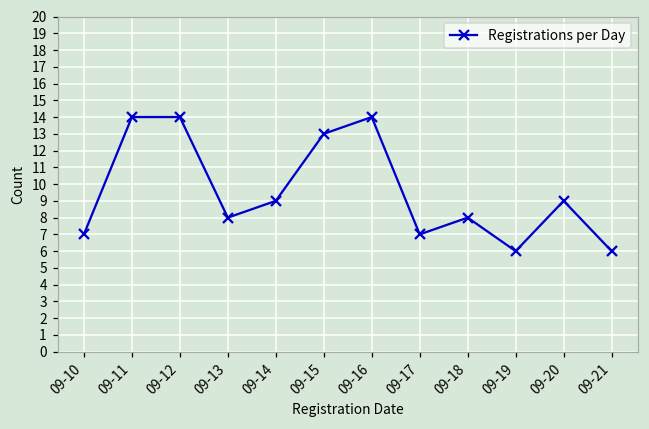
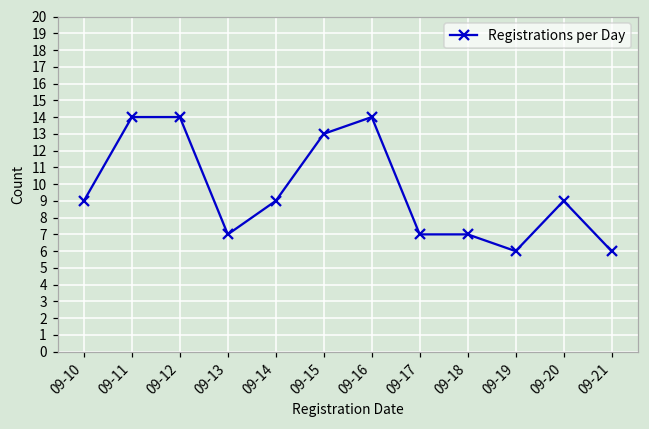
  {
-   "09-10": 7,
+   "09-10": 9,
    "09-11": 14,
    "09-12": 14,
-   "09-13": 8,
+   "09-13": 7,
    "09-14": 9,
    "09-15": 13,
    "09-16": 14,
    "09-17": 7,
-   "09-18": 8,
+   "09-18": 7,
    "09-19": 6,
    "09-20": 9,
    "09-21": 6
  }
